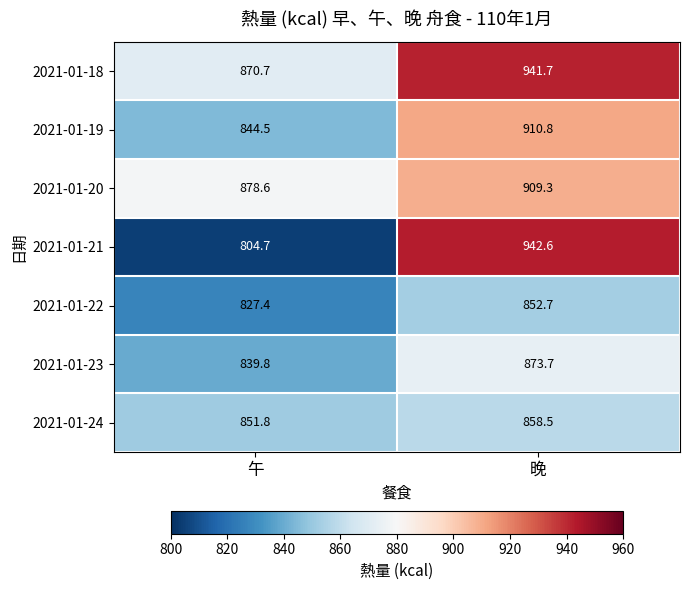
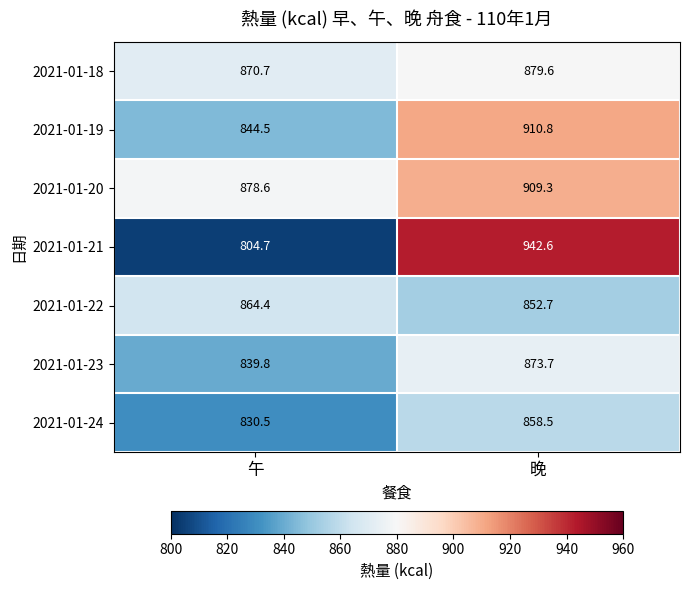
  {
    "2021-01-18": {
      "午": 870.7,
-     "晚": 941.7
+     "晚": 879.6
    },
    "2021-01-19": {
      "午": 844.5,
      "晚": 910.8
    },
    "2021-01-20": {
      "午": 878.6,
      "晚": 909.3
    },
    "2021-01-21": {
      "午": 804.7,
      "晚": 942.6
    },
    "2021-01-22": {
-     "午": 827.4,
+     "午": 864.4,
      "晚": 852.7
    },
    "2021-01-23": {
      "午": 839.8,
      "晚": 873.7
    },
    "2021-01-24": {
-     "午": 851.8,
+     "午": 830.5,
      "晚": 858.5
    }
  }
